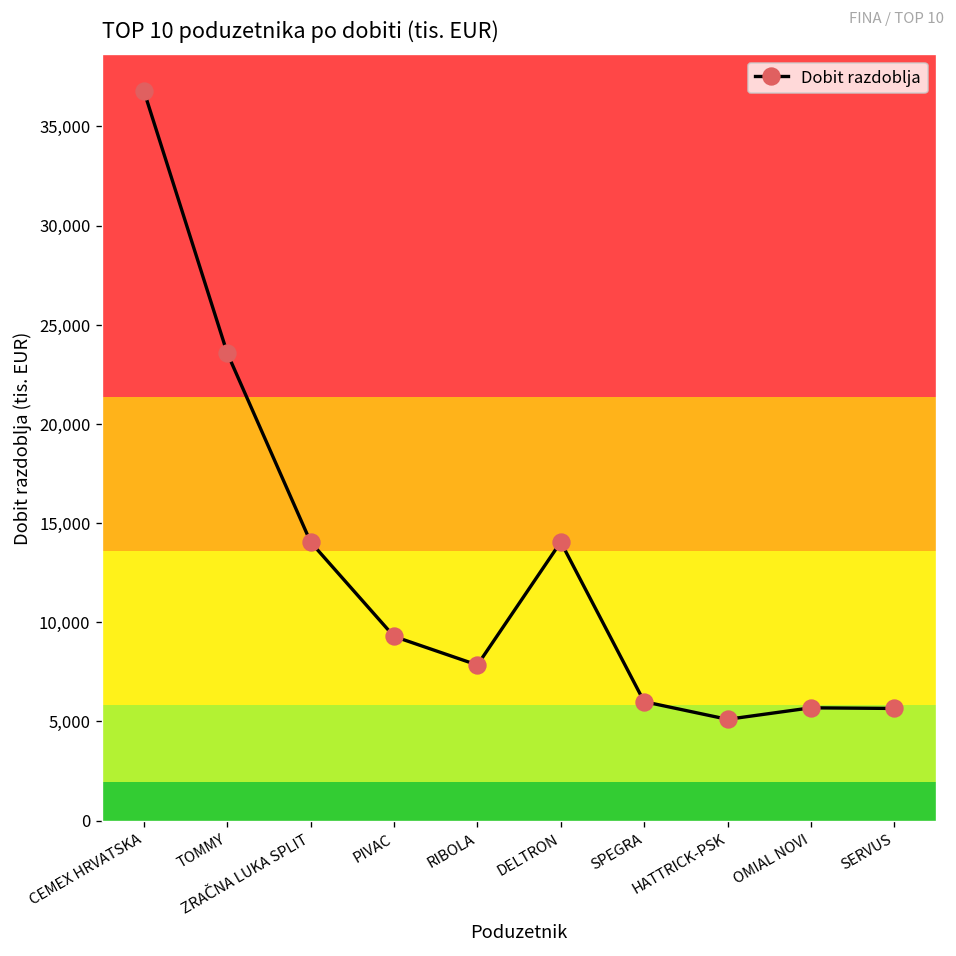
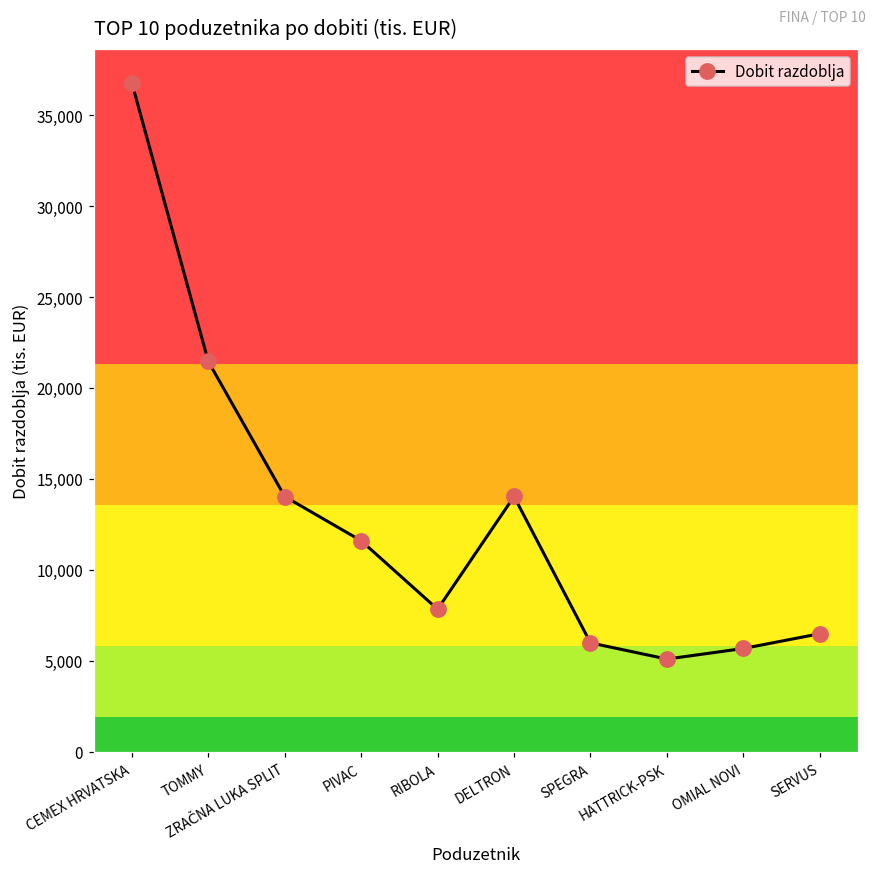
  {
    "Dobit razdoblja": {
      "CEMEX HRVATSKA": "36,800",
-     "TOMMY": "23,600",
+     "TOMMY": "21,500",
      "ZRAČNA LUKA SPLIT": "14,000",
-     "PIVAC": "9,300",
+     "PIVAC": "11,600",
      "RIBOLA": "7,800",
      "DELTRON": "14,000",
      "SPEGRA": "6,000",
      "HATTRICK-PSK": "5,100",
      "OMIAL NOVI": "5,700",
-     "SERVUS": "5,700"
+     "SERVUS": "6,500"
    }
  }
